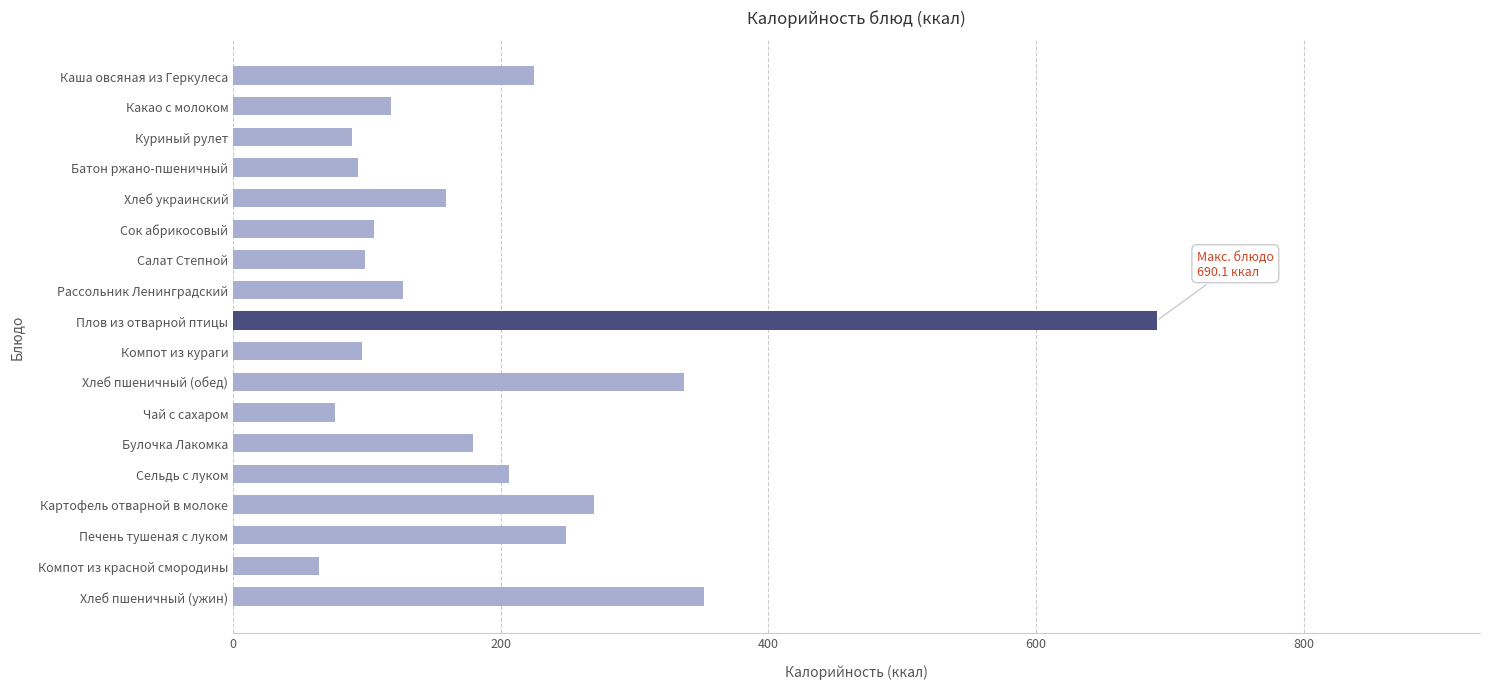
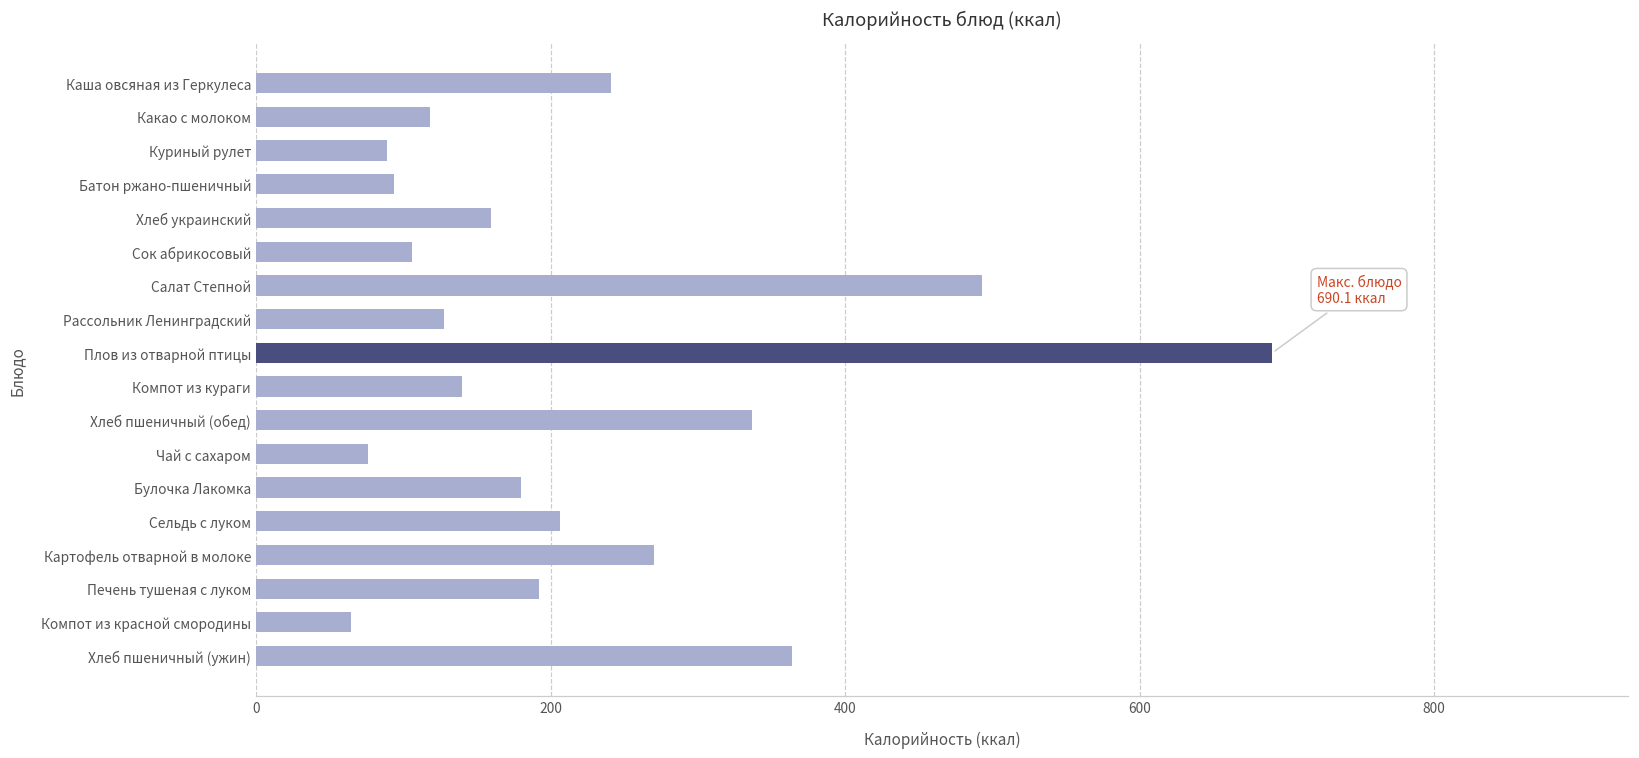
  {
-   "Каша овсяная из Геркулеса": 225,
+   "Каша овсяная из Геркулеса": 241,
    "Какао с молоком": 118,
    "Куриный рулет": 89,
    "Батон ржано-пшеничный": 93,
    "Хлеб украинский": 159,
    "Сок абрикосовый": 106,
-   "Салат Степной": 98,
+   "Салат Степной": 493,
    "Рассольник Ленинградский": 127,
-   "Компот из кураги": 96,
+   "Компот из кураги": 140,
    "Хлеб пшеничный (обед)": 337,
    "Чай с сахаром": 76,
    "Булочка Лакомка": 179,
    "Сельдь с луком": 206,
    "Картофель отварной в молоке": 270,
-   "Печень тушеная с луком": 248,
+   "Печень тушеная с луком": 192,
    "Компот из красной смородины": 65,
-   "Хлеб пшеничный (ужин)": 352
+   "Хлеб пшеничный (ужин)": 364
  }
